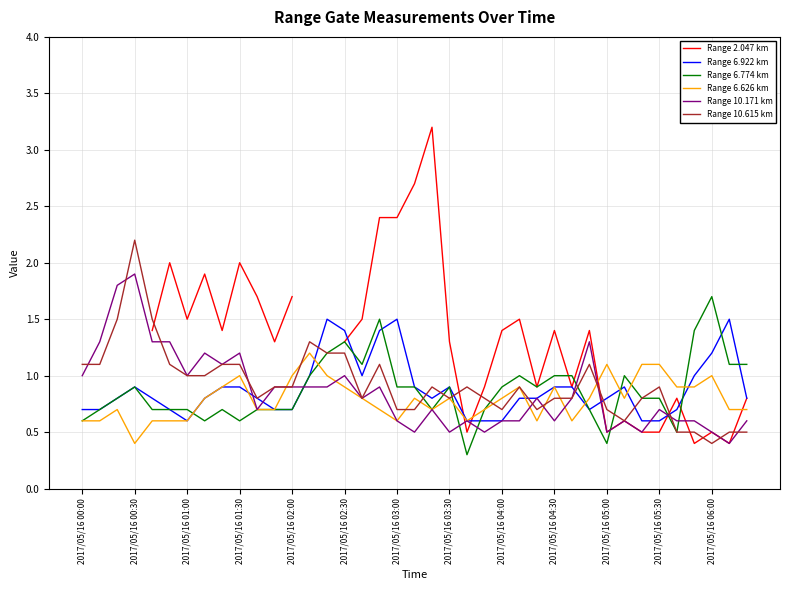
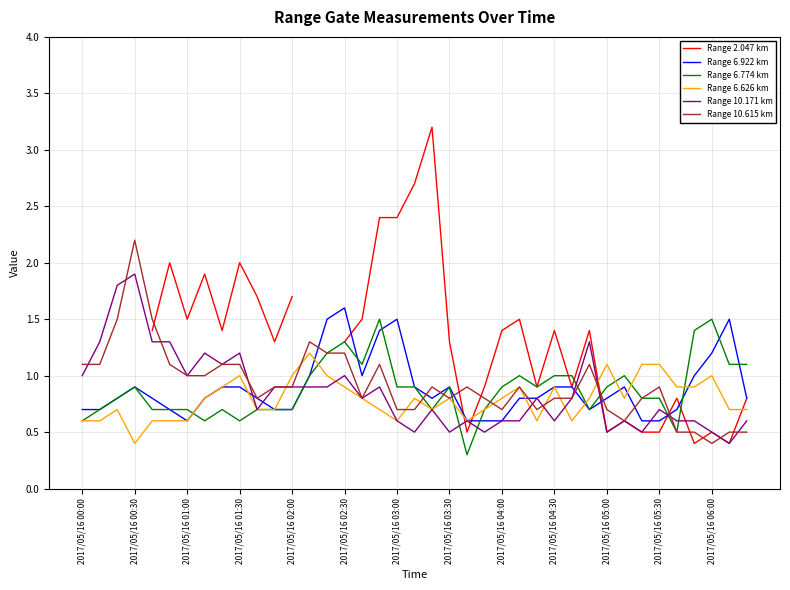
  {
    "Range 2.047 km": {
      "2017/05/16 01:00": 1.5,
      "2017/05/16 01:30": 2.0,
      "2017/05/16 02:00": 1.7,
      "2017/05/16 03:00": 2.4,
      "2017/05/16 03:30": 1.3,
      "2017/05/16 04:00": 1.4,
      "2017/05/16 04:30": 1.4,
      "2017/05/16 05:30": 0.5
    },
    "Range 6.922 km": {
      "2017/05/16 00:00": 0.7,
      "2017/05/16 01:30": 0.9,
-     "2017/05/16 02:30": 1.4,
+     "2017/05/16 02:30": 1.6,
      "2017/05/16 03:00": 1.5,
      "2017/05/16 05:00": 0.8,
      "2017/05/16 05:30": 0.6,
      "2017/05/16 06:00": 1.2
    },
    "Range 6.774 km": {
      "2017/05/16 01:00": 0.7,
      "2017/05/16 01:30": 0.6,
      "2017/05/16 03:00": 0.9,
      "2017/05/16 04:00": 0.9,
      "2017/05/16 04:30": 1.0,
-     "2017/05/16 05:00": 0.4,
+     "2017/05/16 05:00": 0.9,
      "2017/05/16 05:30": 0.8,
-     "2017/05/16 06:00": 1.7
+     "2017/05/16 06:00": 1.5
    },
    "Range 6.626 km": {
      "2017/05/16 00:30": 0.4,
      "2017/05/16 01:30": 1.0,
      "2017/05/16 02:00": 1.0,
      "2017/05/16 02:30": 0.9,
      "2017/05/16 04:00": 0.8,
      "2017/05/16 05:00": 1.1,
      "2017/05/16 05:30": 1.1,
      "2017/05/16 06:00": 1.0
    },
    "Range 10.171 km": {
      "2017/05/16 00:00": 1.0,
      "2017/05/16 00:30": 1.9,
      "2017/05/16 01:30": 1.2,
      "2017/05/16 02:30": 1.0,
      "2017/05/16 03:30": 0.5,
      "2017/05/16 04:30": 0.6,
      "2017/05/16 05:30": 0.7
    },
    "Range 10.615 km": {
      "2017/05/16 00:00": 1.1,
      "2017/05/16 00:30": 2.2,
      "2017/05/16 01:30": 1.1,
      "2017/05/16 02:30": 1.2,
      "2017/05/16 03:00": 0.7,
      "2017/05/16 04:00": 0.7,
      "2017/05/16 04:30": 0.8,
      "2017/05/16 05:00": 0.7,
      "2017/05/16 05:30": 0.9,
      "2017/05/16 06:00": 0.4
    }
  }
